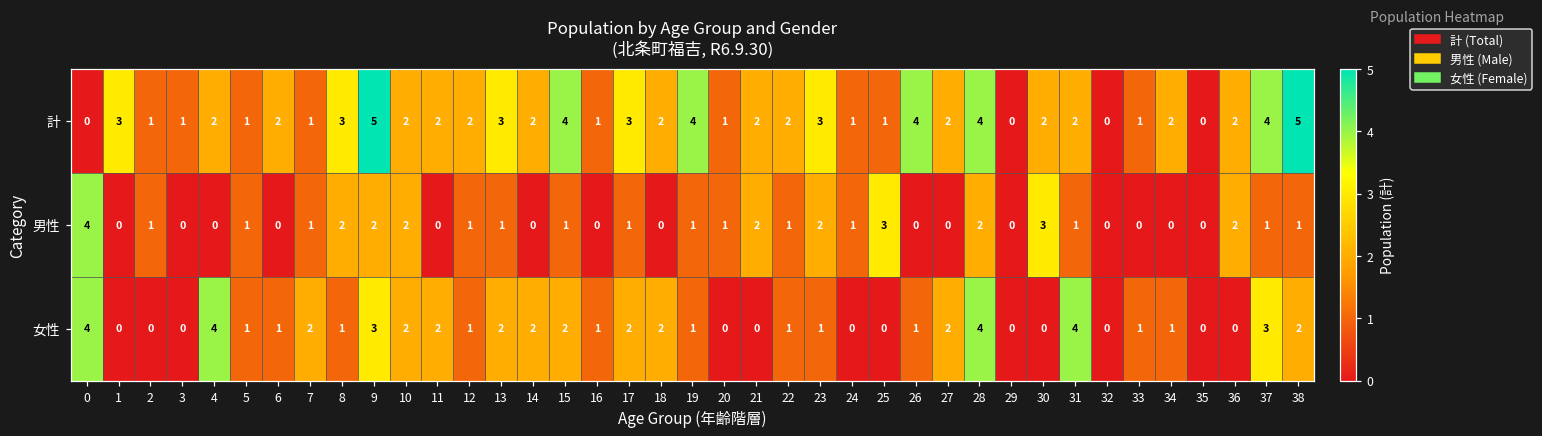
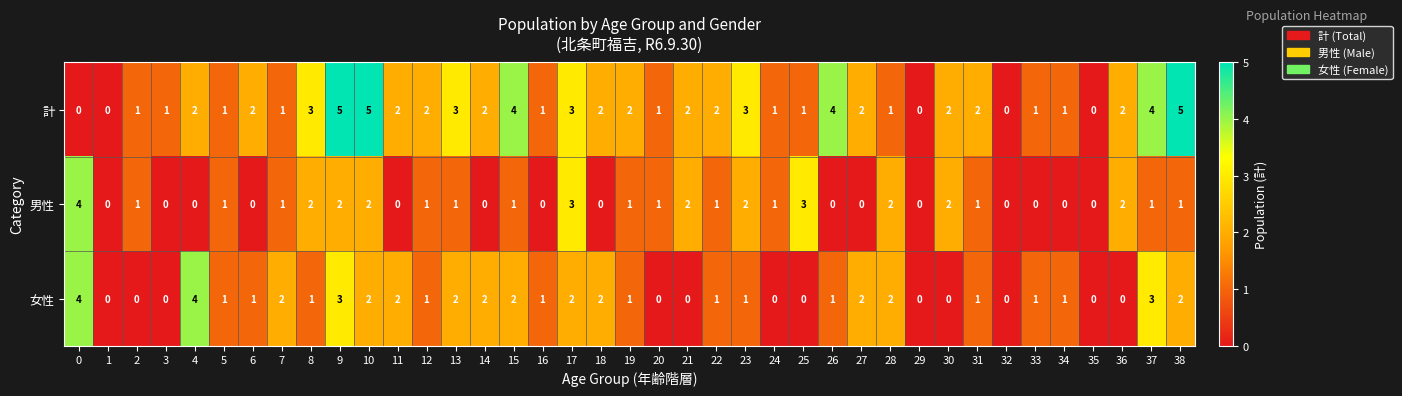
  {
    "計": {
      "0": 0,
-     "1": 3,
+     "1": 0,
      "2": 1,
      "3": 1,
      "4": 2,
      "5": 1,
      "6": 2,
      "7": 1,
      "8": 3,
      "9": 5,
-     "10": 2,
+     "10": 5,
      "11": 2,
      "12": 2,
      "13": 3,
      "14": 2,
      "15": 4,
      "16": 1,
      "17": 3,
      "18": 2,
-     "19": 4,
+     "19": 2,
      "20": 1,
      "21": 2,
      "22": 2,
      "23": 3,
      "24": 1,
      "25": 1,
      "26": 4,
      "27": 2,
-     "28": 4,
+     "28": 1,
      "29": 0,
      "30": 2,
      "31": 2,
      "32": 0,
      "33": 1,
-     "34": 2,
+     "34": 1,
      "35": 0,
      "36": 2,
      "37": 4,
      "38": 5
    },
    "男性": {
      "0": 4,
      "1": 0,
      "2": 1,
      "3": 0,
      "4": 0,
      "5": 1,
      "6": 0,
      "7": 1,
      "8": 2,
      "9": 2,
      "10": 2,
      "11": 0,
      "12": 1,
      "13": 1,
      "14": 0,
      "15": 1,
      "16": 0,
-     "17": 1,
+     "17": 3,
      "18": 0,
      "19": 1,
      "20": 1,
      "21": 2,
      "22": 1,
      "23": 2,
      "24": 1,
      "25": 3,
      "26": 0,
      "27": 0,
      "28": 2,
      "29": 0,
-     "30": 3,
+     "30": 2,
      "31": 1,
      "32": 0,
      "33": 0,
      "34": 0,
      "35": 0,
      "36": 2,
      "37": 1,
      "38": 1
    },
    "女性": {
      "0": 4,
      "1": 0,
      "2": 0,
      "3": 0,
      "4": 4,
      "5": 1,
      "6": 1,
      "7": 2,
      "8": 1,
      "9": 3,
      "10": 2,
      "11": 2,
      "12": 1,
      "13": 2,
      "14": 2,
      "15": 2,
      "16": 1,
      "17": 2,
      "18": 2,
      "19": 1,
      "20": 0,
      "21": 0,
      "22": 1,
      "23": 1,
      "24": 0,
      "25": 0,
      "26": 1,
      "27": 2,
-     "28": 4,
+     "28": 2,
      "29": 0,
      "30": 0,
-     "31": 4,
+     "31": 1,
      "32": 0,
      "33": 1,
      "34": 1,
      "35": 0,
      "36": 0,
      "37": 3,
      "38": 2
    }
  }
